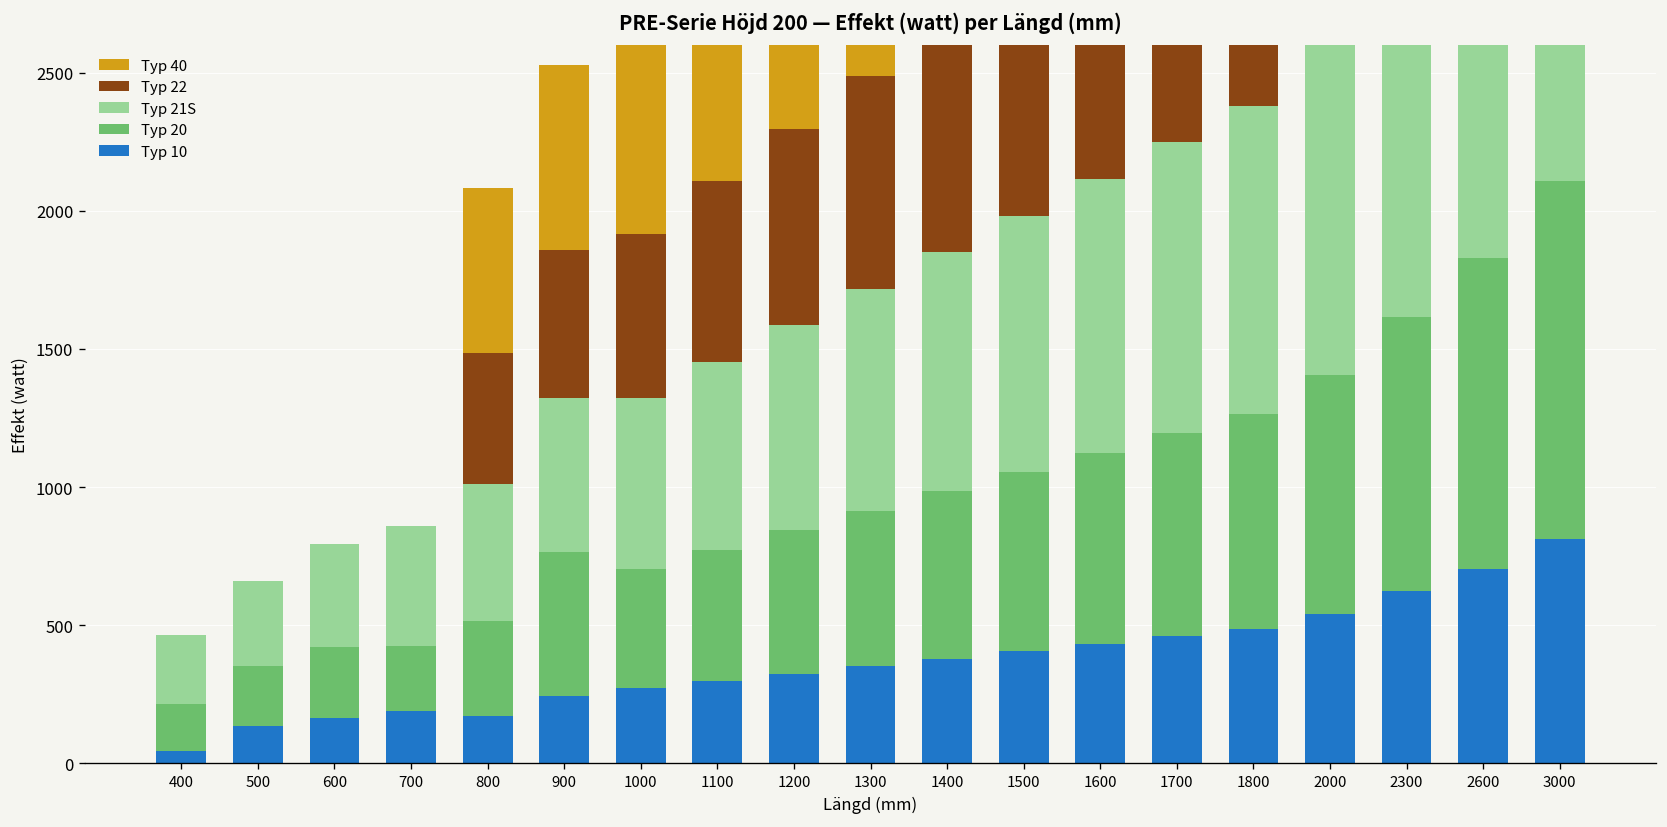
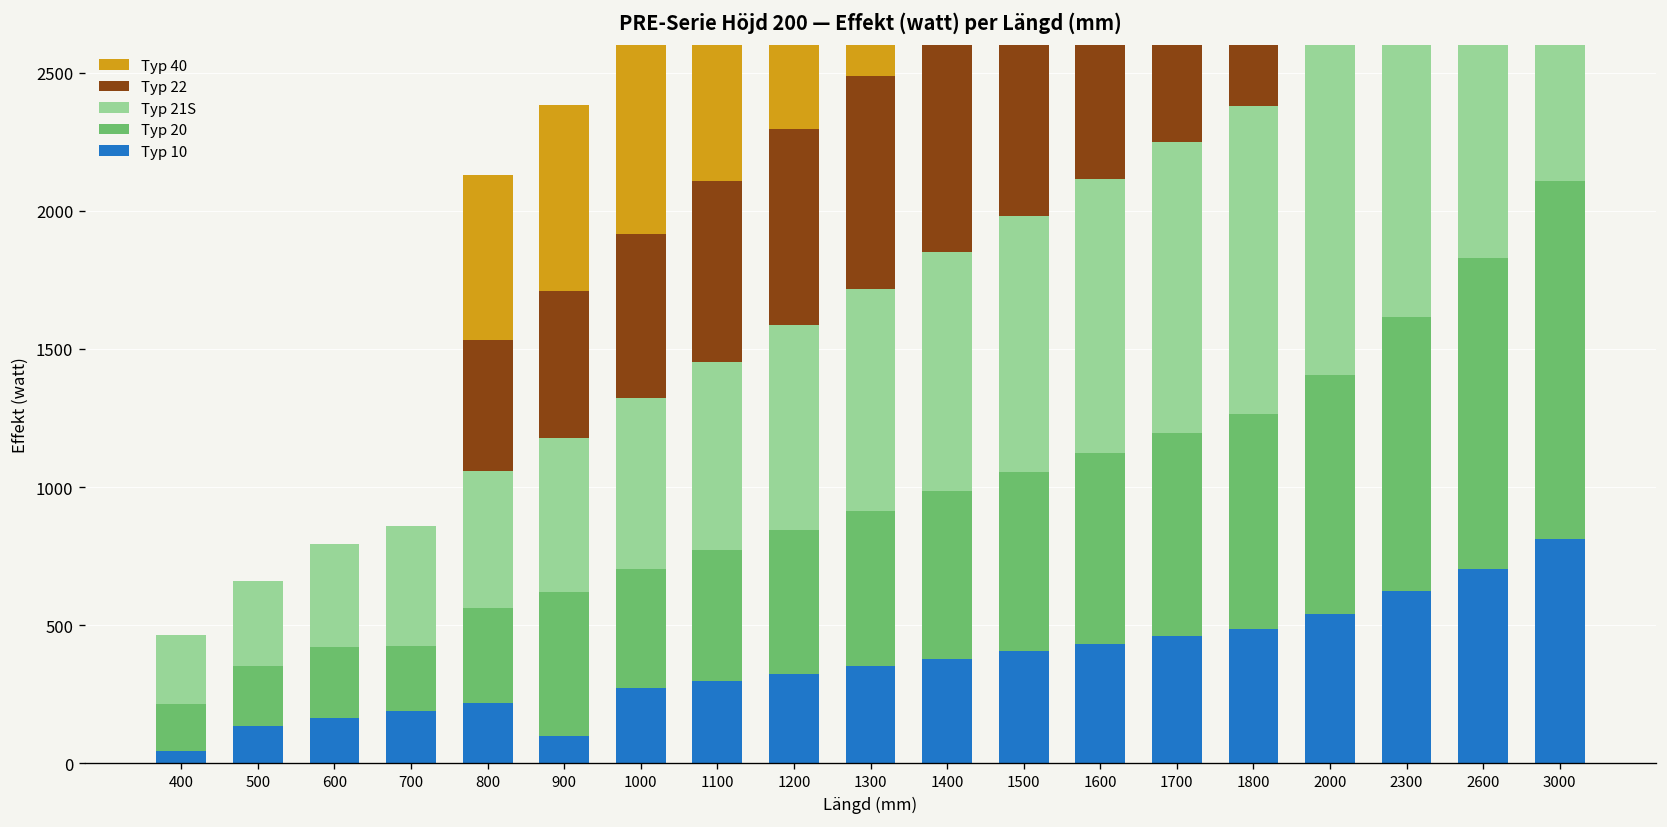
  {
    "Typ 10": {
      "400": 40,
      "500": 140,
      "600": 160,
      "700": 190,
-     "800": 170,
-     "900": 240,
+     "800": 220,
+     "900": 100,
      "1000": 270,
      "1100": 300,
      "1200": 330,
      "1300": 350,
      "1400": 380,
      "1500": 410,
      "1600": 430,
      "1700": 460,
      "1800": 490,
      "2000": 540,
      "2300": 620,
      "2600": 700,
      "3000": 810
    },
    "Typ 20": {
      "400": 170,
      "500": 220,
      "600": 260,
      "700": 230,
      "800": 350,
      "900": 520,
      "1000": 430,
      "1100": 480,
      "1200": 520,
      "1300": 560,
      "1400": 600,
      "1500": 650,
      "1600": 690,
      "1700": 730,
      "1800": 780,
      "2000": 860,
      "2300": 990,
      "2600": 1120,
      "3000": 1300
    },
    "Typ 21S": {
      "400": 250,
      "500": 310,
      "600": 370,
      "700": 430,
      "800": 500,
      "900": 560,
      "1000": 620,
      "1100": 680,
      "1200": 740,
      "1300": 800,
      "1400": 870,
      "1500": 930,
      "1600": 990,
      "1700": 1050,
      "1800": 1110
    },
    "Typ 22": {
      "400": 0,
      "500": 0,
      "600": 0,
      "700": 0,
      "800": 470,
      "900": 530,
      "1000": 590,
      "1100": 650,
      "1200": 710,
      "1300": 770
    },
    "Typ 40": {
      "400": 0,
      "500": 0,
      "600": 0,
      "700": 0,
      "800": 600,
      "900": 670
    }
  }
